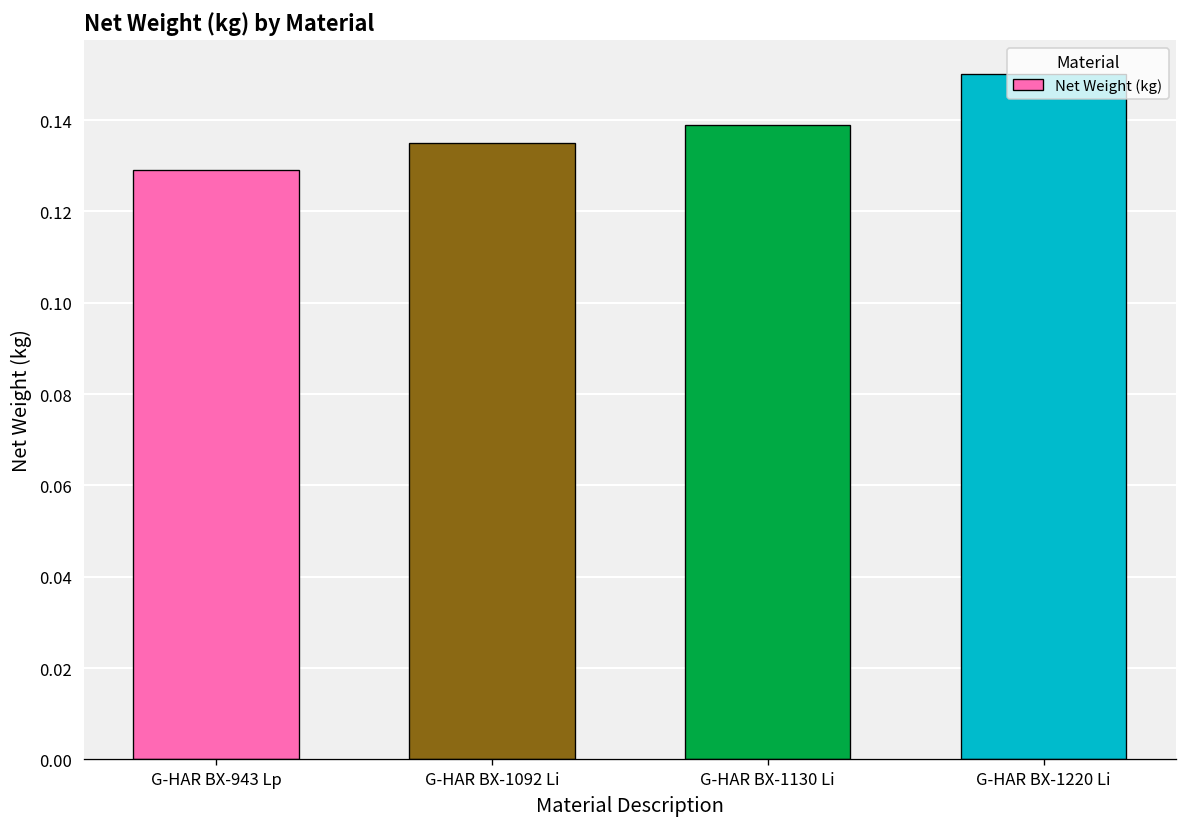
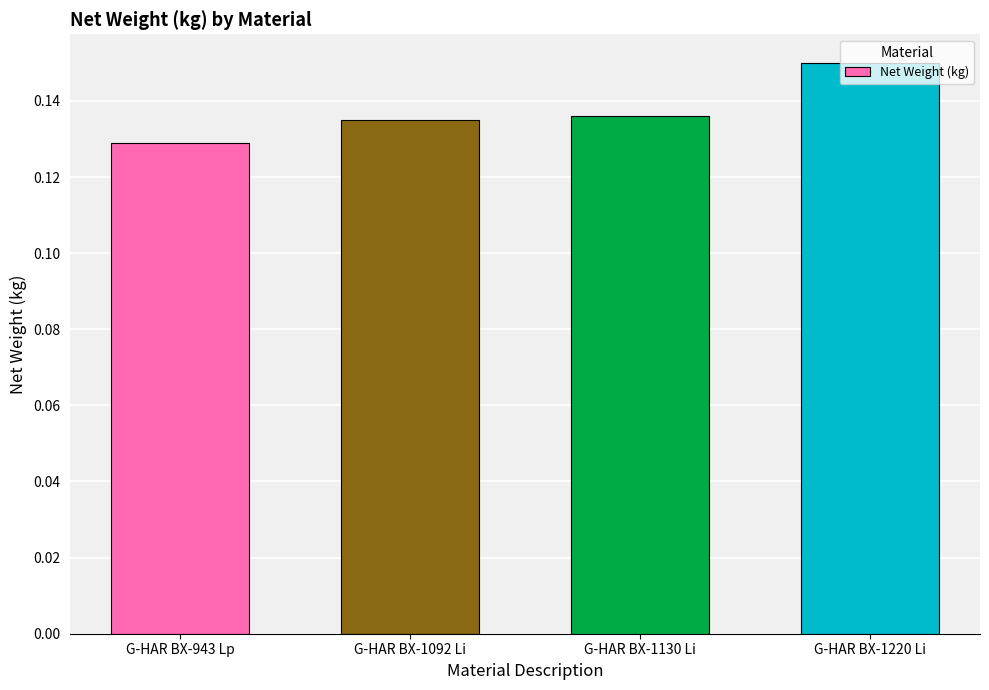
  {
    "G-HAR BX-943 Lp": 0.129,
    "G-HAR BX-1092 Li": 0.135,
-   "G-HAR BX-1130 Li": 0.139
+   "G-HAR BX-1130 Li": 0.136
  }
